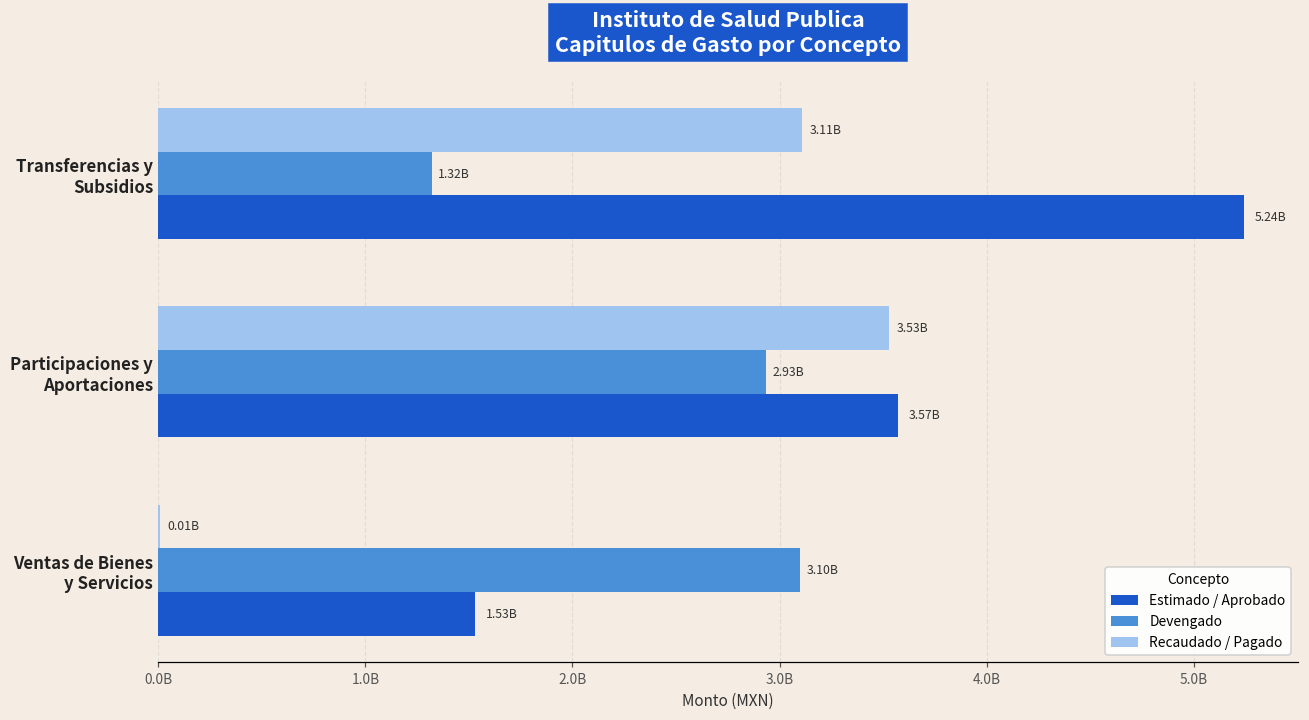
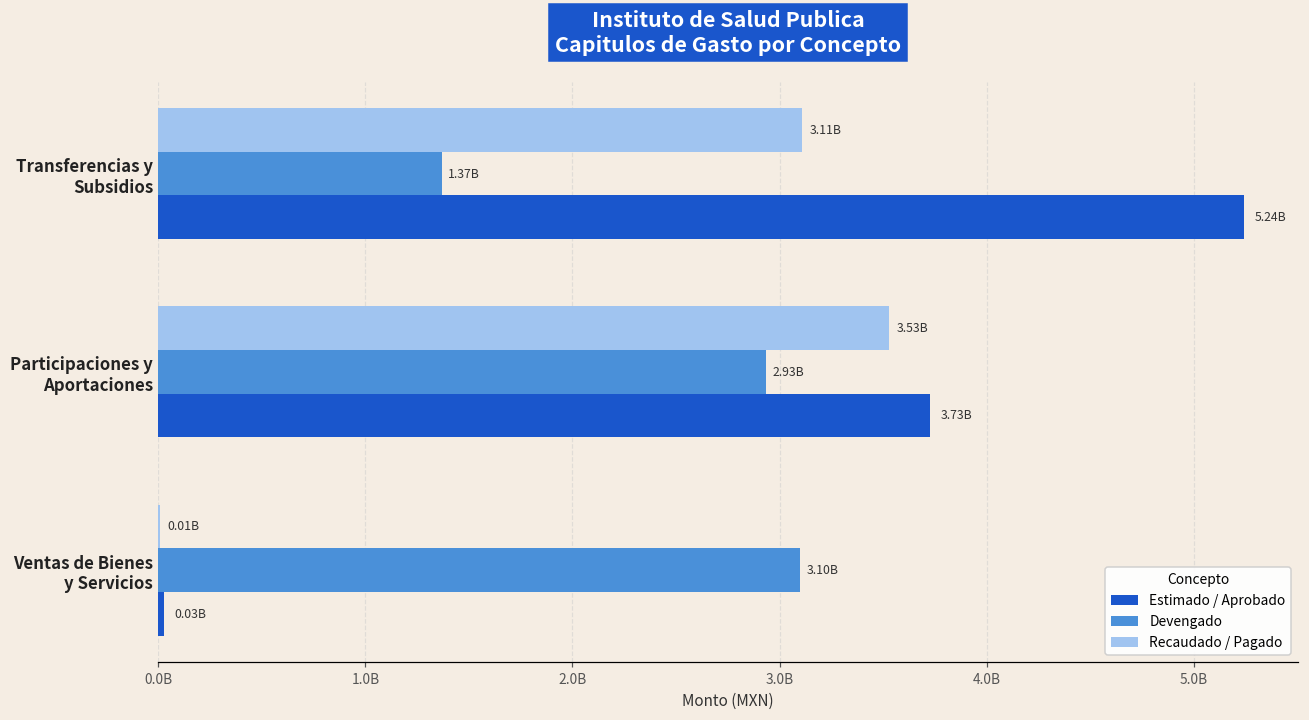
  {
    "Estimado / Aprobado": {
      "Transferencias y Subsidios": "5.24B",
-     "Participaciones y Aportaciones": "3.57B",
-     "Ventas de Bienes y Servicios": "1.53B"
+     "Participaciones y Aportaciones": "3.73B",
+     "Ventas de Bienes y Servicios": "0.03B"
    },
    "Devengado": {
-     "Transferencias y Subsidios": "1.32B",
+     "Transferencias y Subsidios": "1.37B",
      "Participaciones y Aportaciones": "2.93B",
      "Ventas de Bienes y Servicios": "3.10B"
    },
    "Recaudado / Pagado": {
      "Transferencias y Subsidios": "3.11B",
      "Participaciones y Aportaciones": "3.53B",
      "Ventas de Bienes y Servicios": "0.01B"
    }
  }
